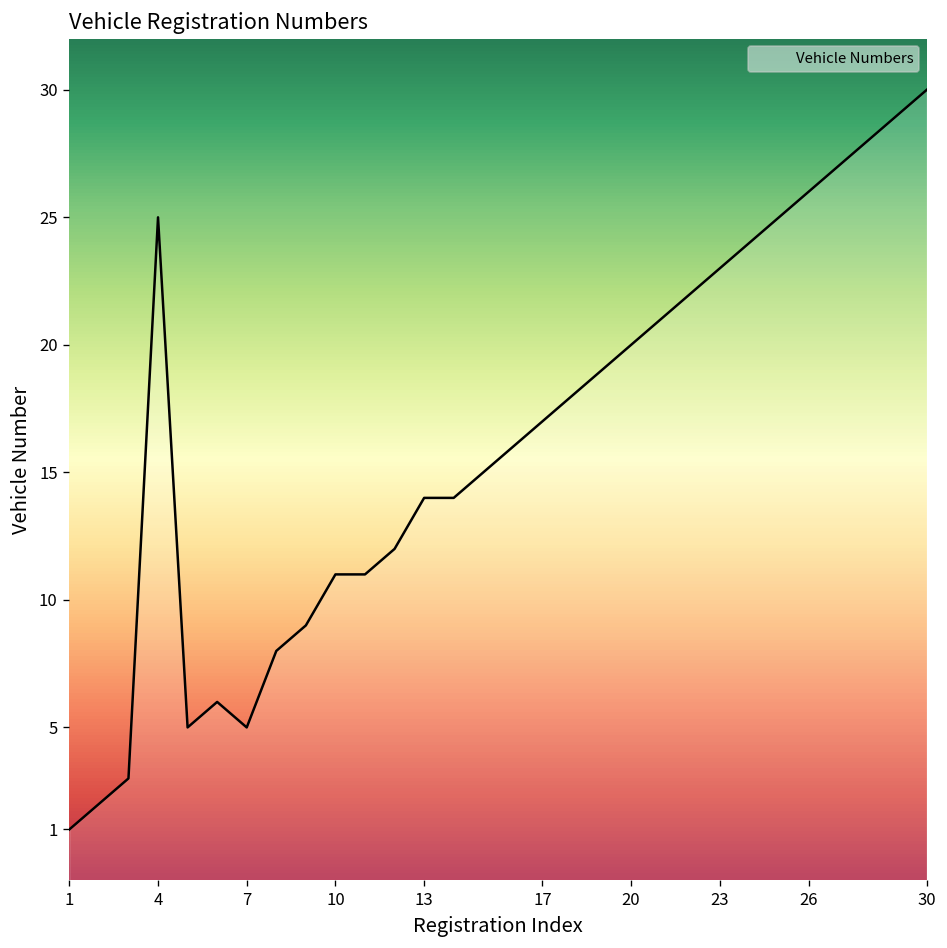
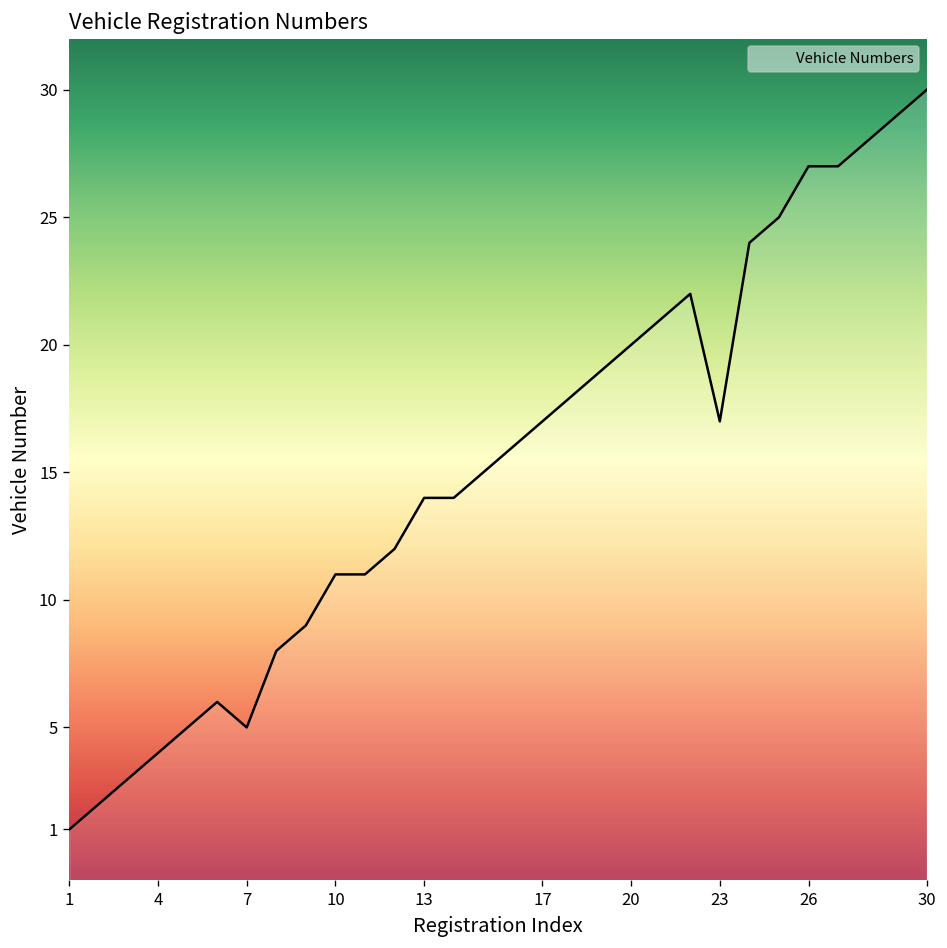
  {
    "1": 1,
-   "4": 25,
+   "4": 4,
    "7": 5,
    "10": 11,
    "13": 14,
    "17": 17,
    "20": 20,
-   "23": 23,
-   "26": 26,
+   "23": 17,
+   "26": 27,
    "30": 30
  }
